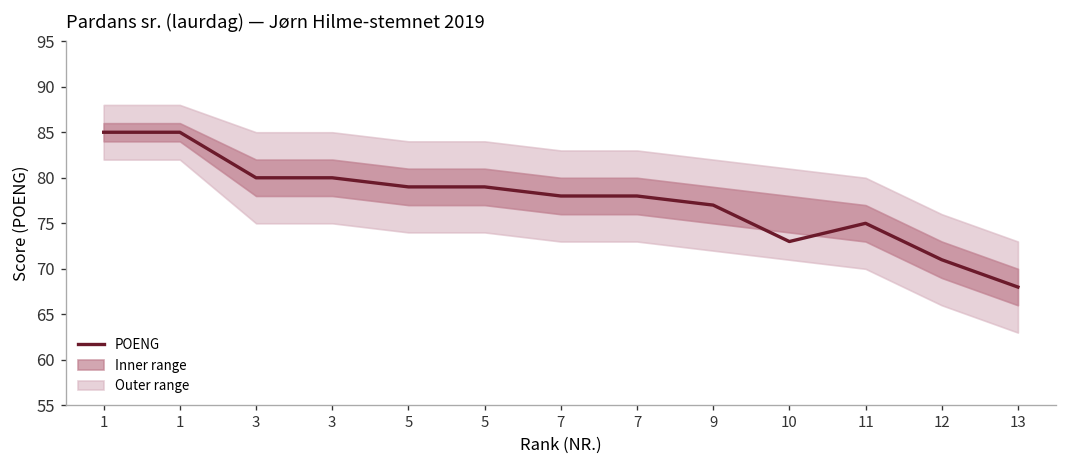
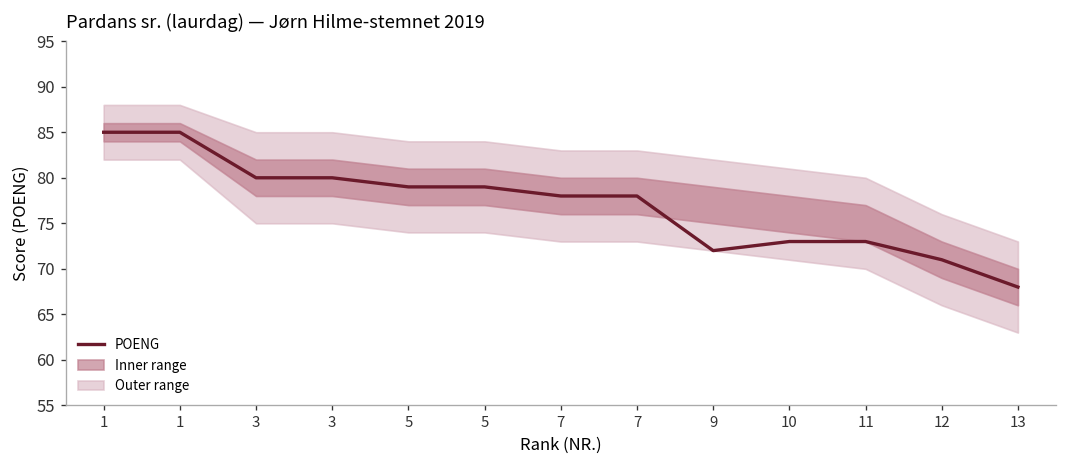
  {
    "POENG": {
-     "9": 77,
+     "9": 72,
      "10": 73,
-     "11": 75,
+     "11": 73,
      "12": 71,
      "13": 68
    }
  }
